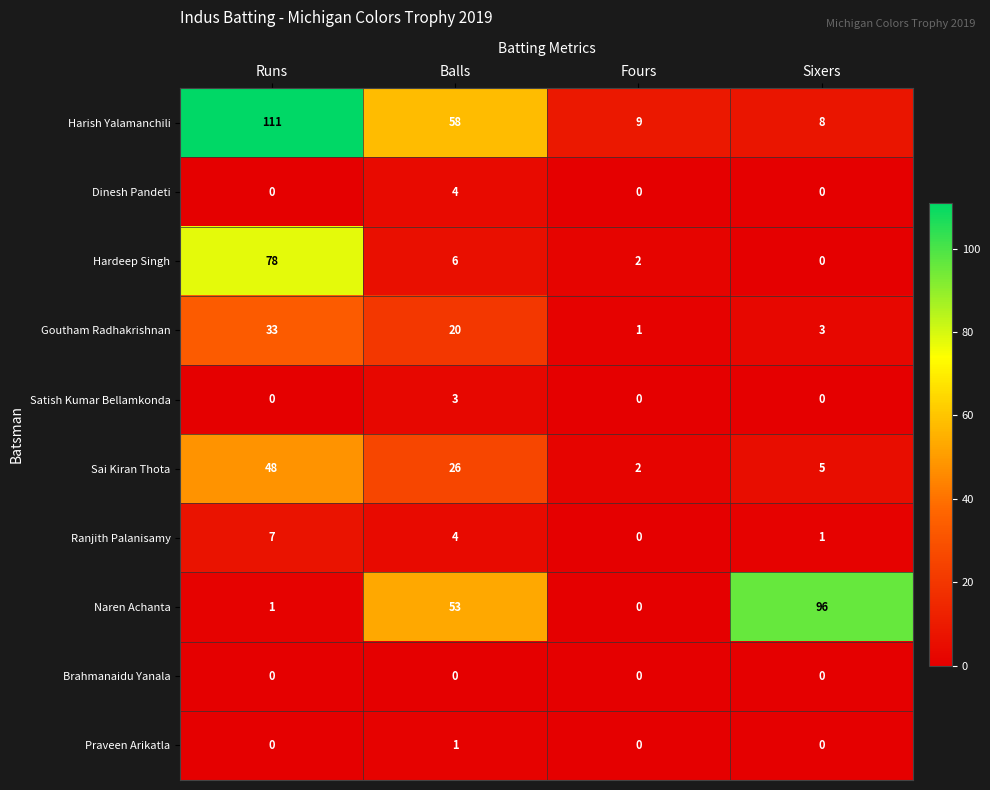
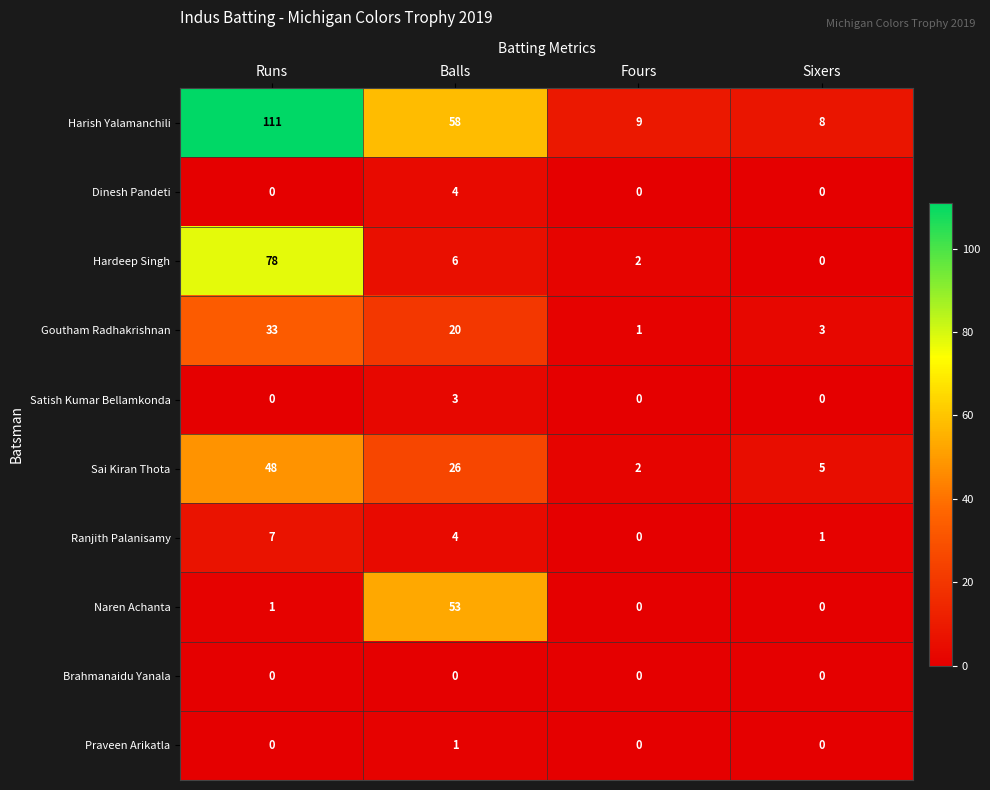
  {
    "Harish Yalamanchili": {
      "Runs": 111,
      "Balls": 58,
      "Fours": 9,
      "Sixers": 8
    },
    "Dinesh Pandeti": {
      "Runs": 0,
      "Balls": 4,
      "Fours": 0,
      "Sixers": 0
    },
    "Hardeep Singh": {
      "Runs": 78,
      "Balls": 6,
      "Fours": 2,
      "Sixers": 0
    },
    "Goutham Radhakrishnan": {
      "Runs": 33,
      "Balls": 20,
      "Fours": 1,
      "Sixers": 3
    },
    "Satish Kumar Bellamkonda": {
      "Runs": 0,
      "Balls": 3,
      "Fours": 0,
      "Sixers": 0
    },
    "Sai Kiran Thota": {
      "Runs": 48,
      "Balls": 26,
      "Fours": 2,
      "Sixers": 5
    },
    "Ranjith Palanisamy": {
      "Runs": 7,
      "Balls": 4,
      "Fours": 0,
      "Sixers": 1
    },
    "Naren Achanta": {
      "Runs": 1,
      "Balls": 53,
      "Fours": 0,
-     "Sixers": 96
+     "Sixers": 0
    },
    "Brahmanaidu Yanala": {
      "Runs": 0,
      "Balls": 0,
      "Fours": 0,
      "Sixers": 0
    },
    "Praveen Arikatla": {
      "Runs": 0,
      "Balls": 1,
      "Fours": 0,
      "Sixers": 0
    }
  }
